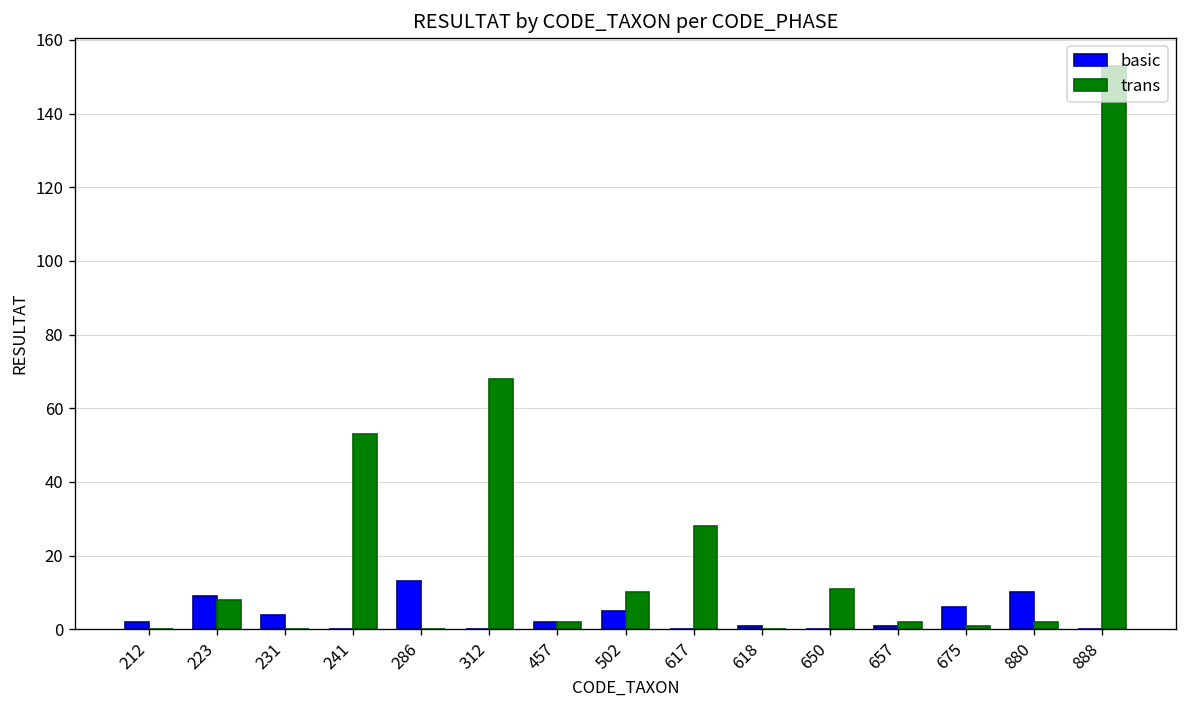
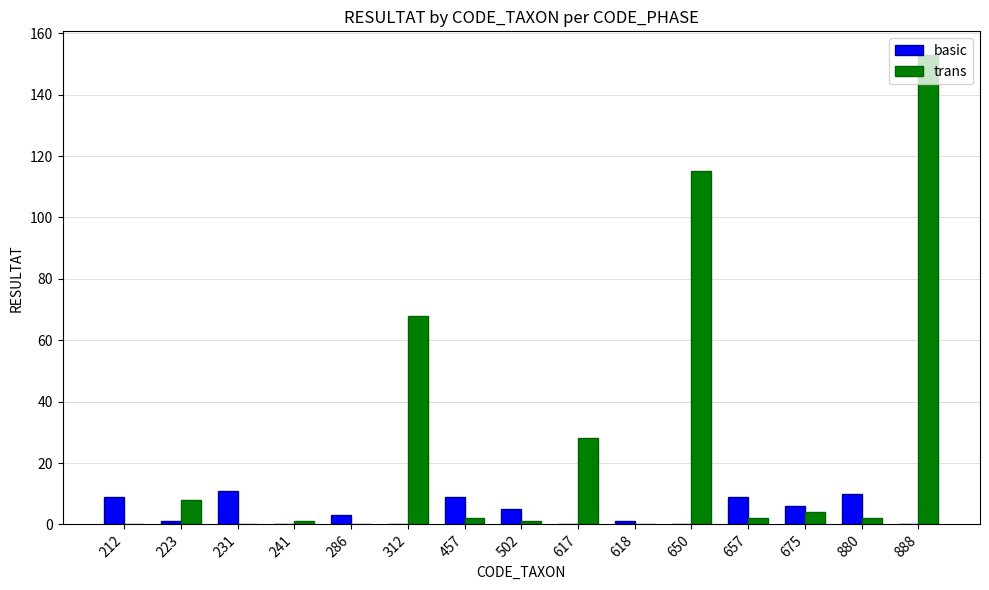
  {
    "basic": {
-     "212": 2,
-     "223": 9,
-     "231": 4,
+     "212": 9,
+     "223": 1,
+     "231": 11,
      "241": 0,
-     "286": 13,
+     "286": 3,
      "312": 0,
-     "457": 2,
+     "457": 9,
      "502": 5,
      "617": 0,
      "618": 1,
      "650": 0,
-     "657": 1,
+     "657": 9,
      "675": 6,
      "880": 10,
      "888": 0
    },
    "trans": {
      "212": 0,
      "223": 8,
      "231": 0,
-     "241": 53,
+     "241": 1,
      "286": 0,
      "312": 68,
      "457": 2,
-     "502": 10,
+     "502": 1,
      "617": 28,
      "618": 0,
-     "650": 11,
+     "650": 115,
      "657": 2,
-     "675": 1,
+     "675": 4,
      "880": 2
    }
  }
